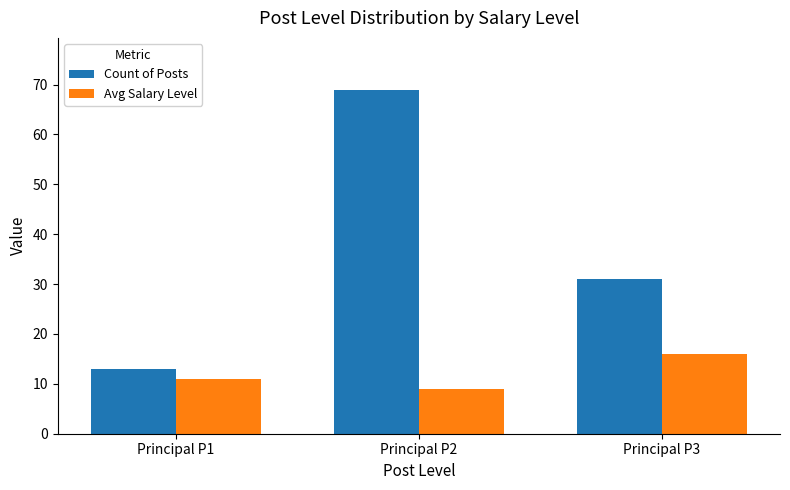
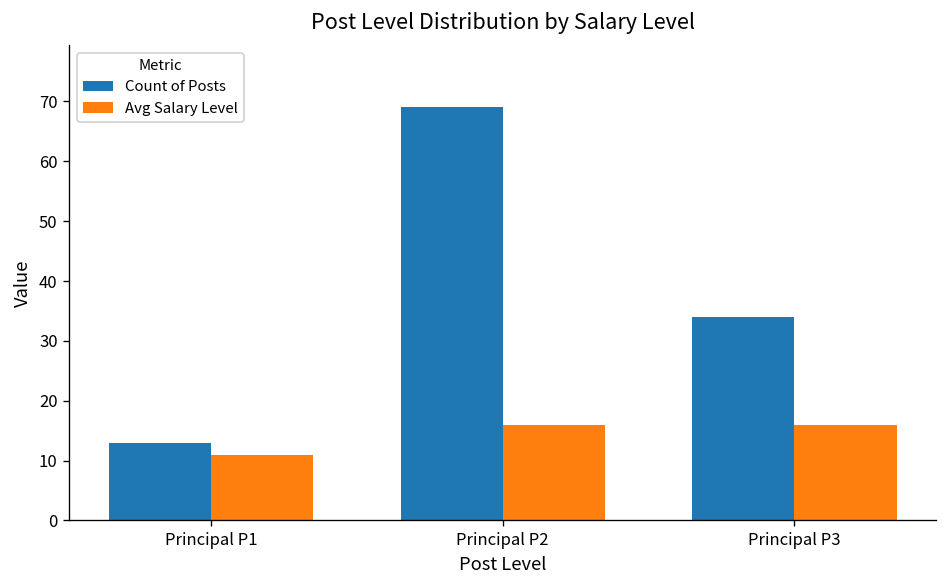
  {
    "Count of Posts": {
      "Principal P1": 13,
      "Principal P2": 69,
-     "Principal P3": 31
+     "Principal P3": 34
    },
    "Avg Salary Level": {
      "Principal P1": 11,
-     "Principal P2": 9,
+     "Principal P2": 16,
      "Principal P3": 16
    }
  }
